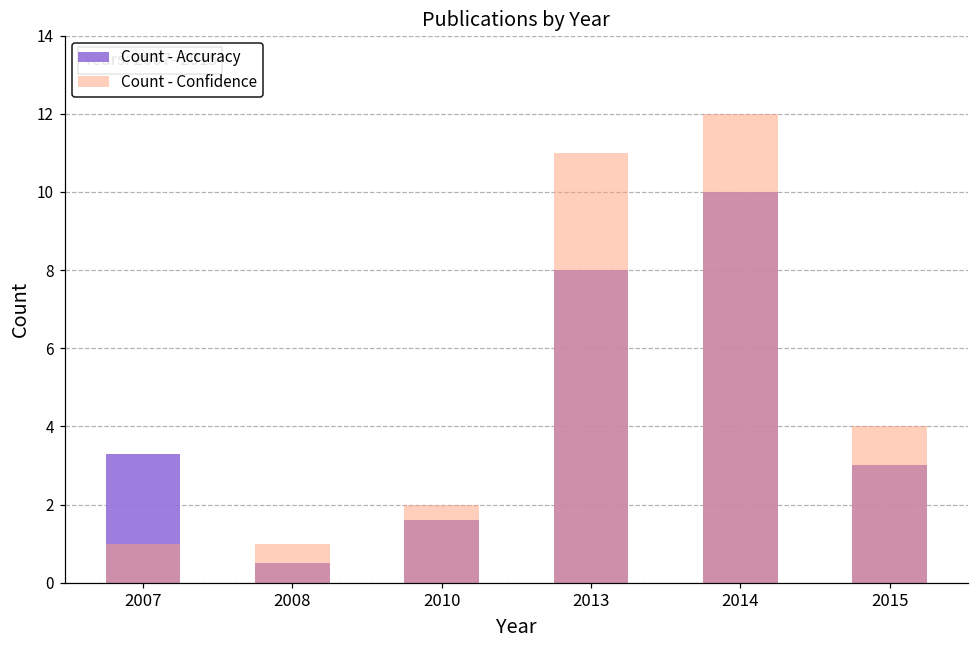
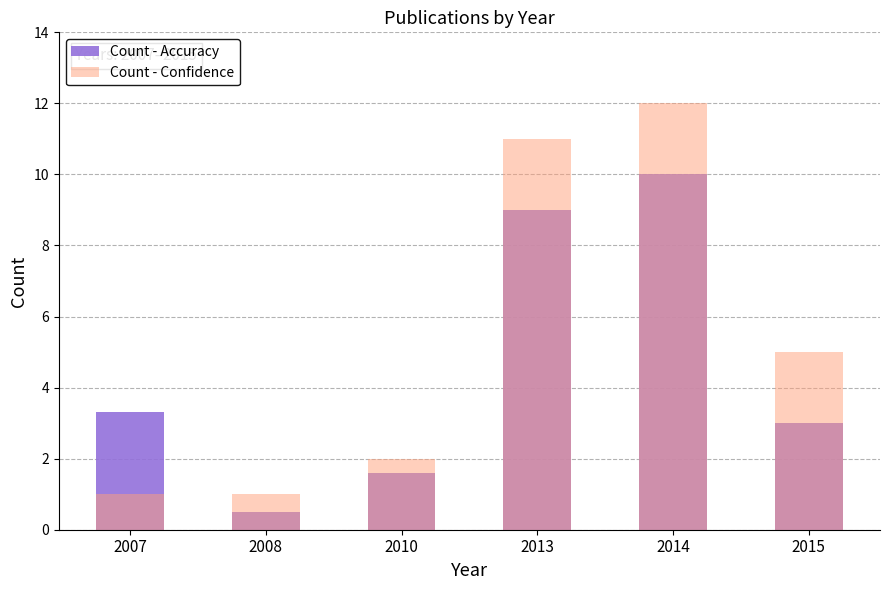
  {
    "Count - Accuracy": {
      "2007": 3.3,
-     "2013": 8
+     "2013": 9
    },
    "Count - Confidence": {
      "2008": 1,
      "2010": 2,
      "2013": 11,
      "2014": 12,
-     "2015": 4
+     "2015": 5
    }
  }
